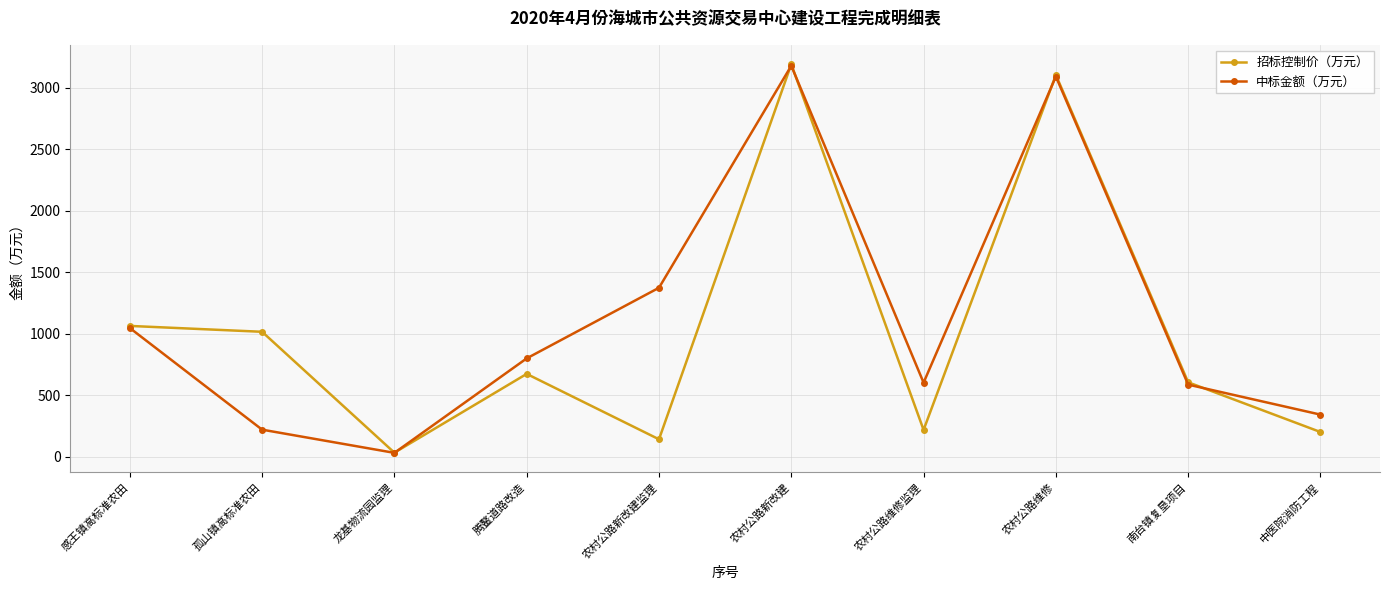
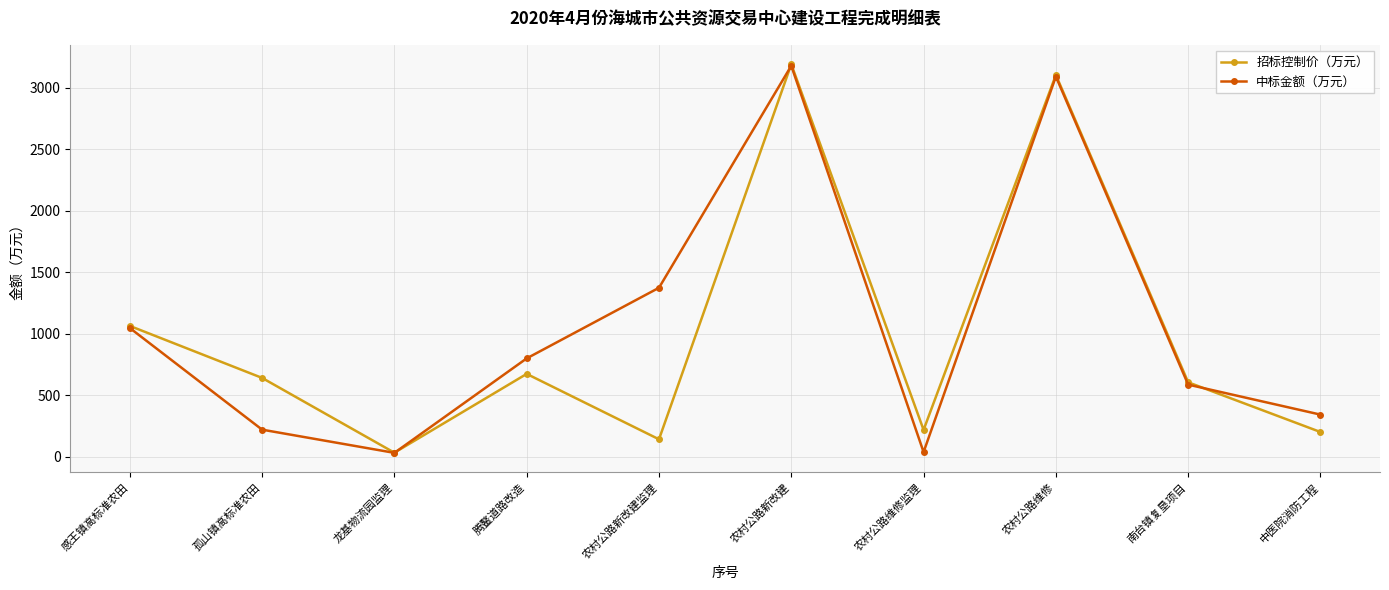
  {
    "招标控制价（万元）": {
-     "孤山镇高标准农田": 1010,
+     "孤山镇高标准农田": 640,
      "腾鳌道路改造": 670,
      "农村公路新改建监理": 140,
      "农村公路维修监理": 220,
      "中医院消防工程": 200
    },
    "中标金额（万元）": {
      "孤山镇高标准农田": 220,
      "腾鳌道路改造": 800,
      "农村公路新改建监理": 1370,
-     "农村公路维修监理": 600,
+     "农村公路维修监理": 40,
      "中医院消防工程": 340
    }
  }
